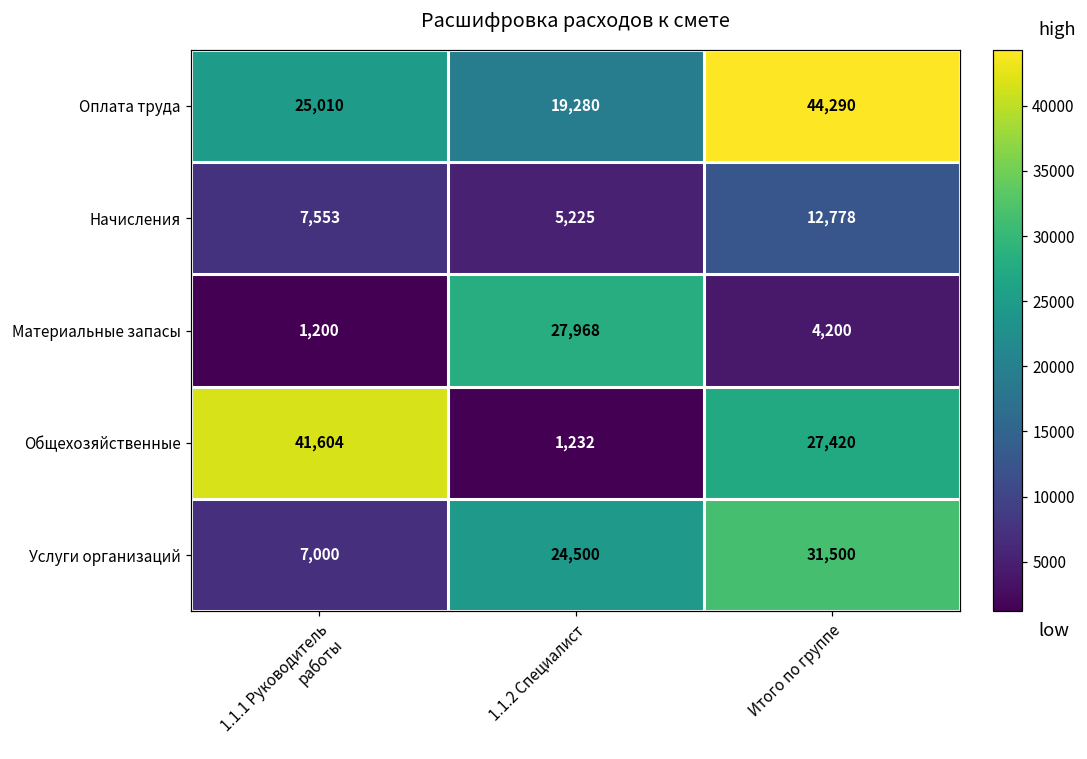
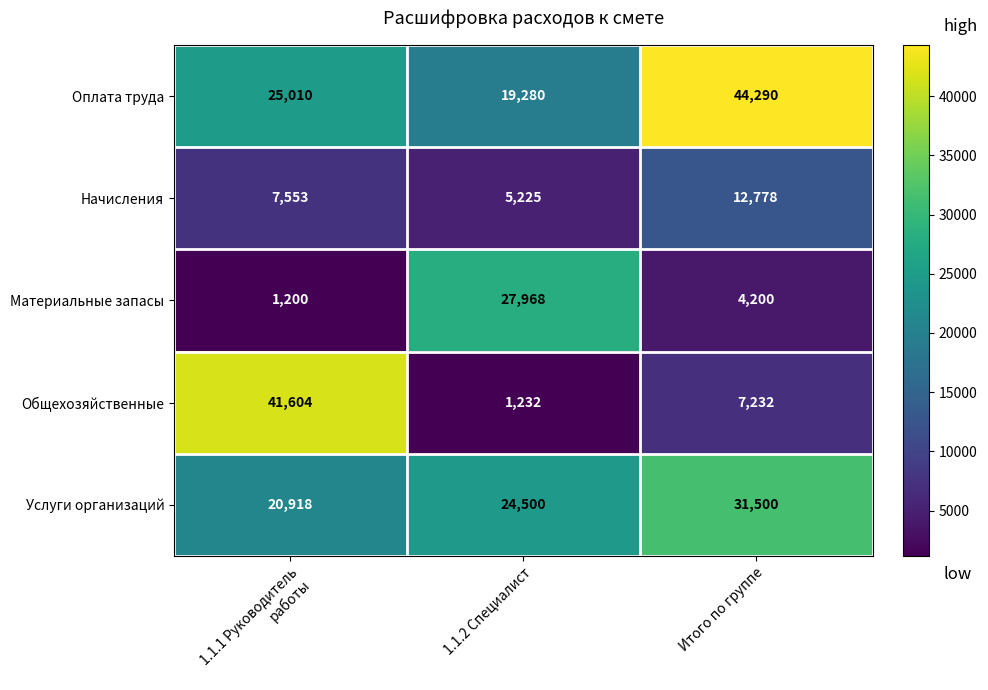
  {
    "Оплата труда": {
      "1.1.1 Руководитель работы": "25,010",
      "1.1.2 Специалист": "19,280",
      "Итого по группе": "44,290"
    },
    "Начисления": {
      "1.1.1 Руководитель работы": "7,553",
      "1.1.2 Специалист": "5,225",
      "Итого по группе": "12,778"
    },
    "Материальные запасы": {
      "1.1.1 Руководитель работы": "1,200",
      "1.1.2 Специалист": "27,968",
      "Итого по группе": "4,200"
    },
    "Общехозяйственные": {
      "1.1.1 Руководитель работы": "41,604",
      "1.1.2 Специалист": "1,232",
-     "Итого по группе": "27,420"
+     "Итого по группе": "7,232"
    },
    "Услуги организаций": {
-     "1.1.1 Руководитель работы": "7,000",
+     "1.1.1 Руководитель работы": "20,918",
      "1.1.2 Специалист": "24,500",
      "Итого по группе": "31,500"
    }
  }
